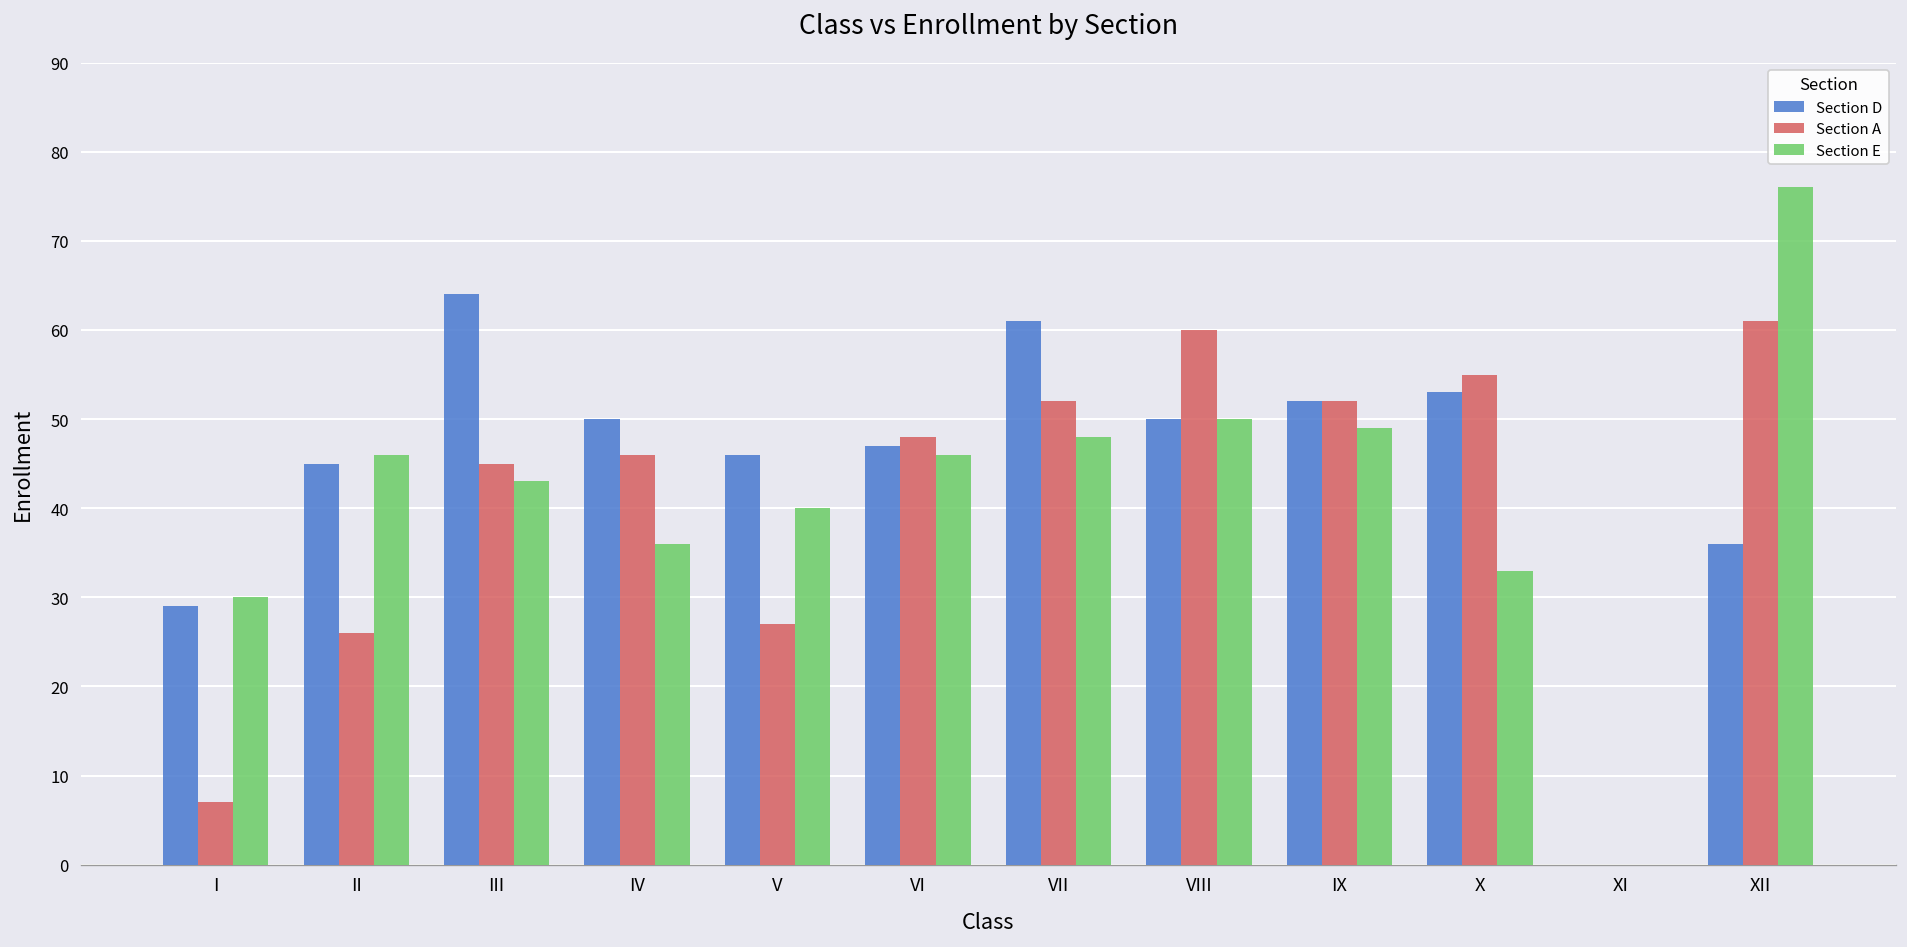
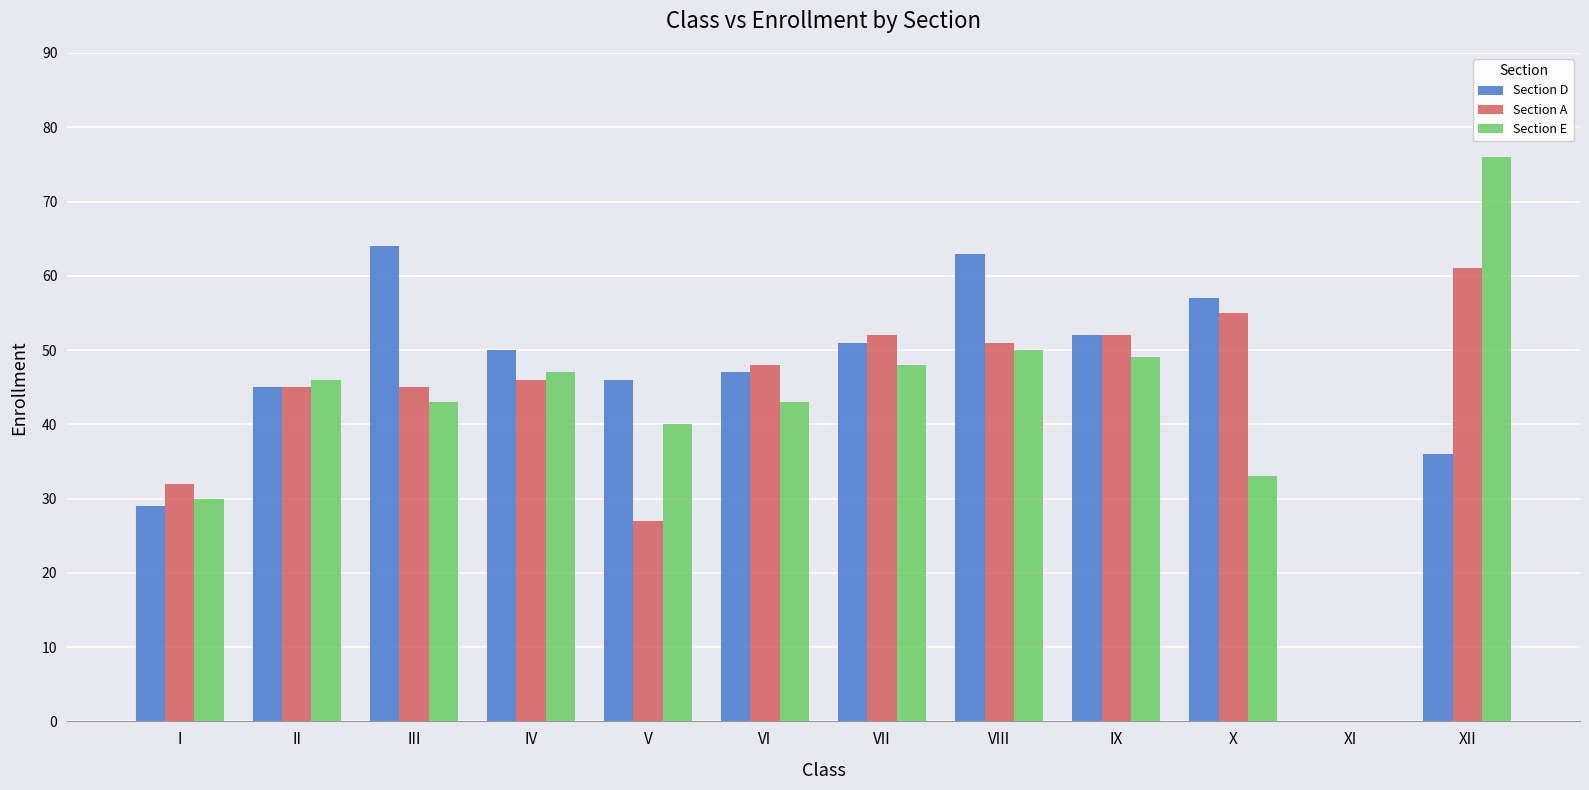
  {
    "Section D": {
      "I": 29,
      "II": 45,
      "III": 64,
      "IV": 50,
      "V": 46,
      "VI": 47,
-     "VII": 61,
-     "VIII": 50,
+     "VII": 51,
+     "VIII": 63,
      "IX": 52,
-     "X": 53,
+     "X": 57,
      "XI": 0,
      "XII": 36
    },
    "Section A": {
-     "I": 7,
-     "II": 26,
+     "I": 32,
+     "II": 45,
      "III": 45,
      "IV": 46,
      "V": 27,
      "VI": 48,
      "VII": 52,
-     "VIII": 60,
+     "VIII": 51,
      "IX": 52,
      "X": 55,
      "XI": 0,
      "XII": 61
    },
    "Section E": {
      "I": 30,
      "II": 46,
      "III": 43,
-     "IV": 36,
+     "IV": 47,
      "V": 40,
-     "VI": 46,
+     "VI": 43,
      "VII": 48,
      "VIII": 50,
      "IX": 49,
      "X": 33,
      "XI": 0,
      "XII": 76
    }
  }
